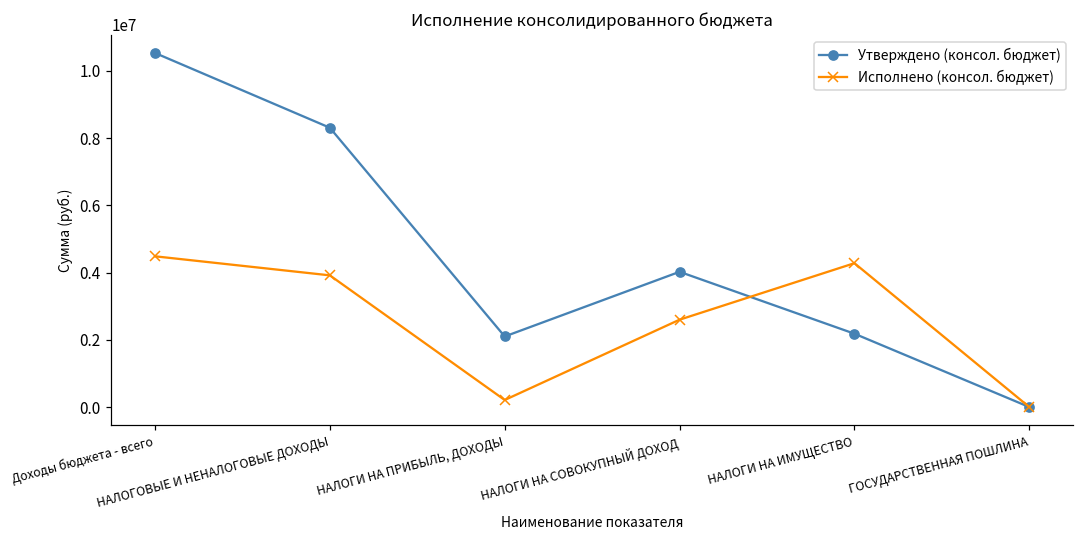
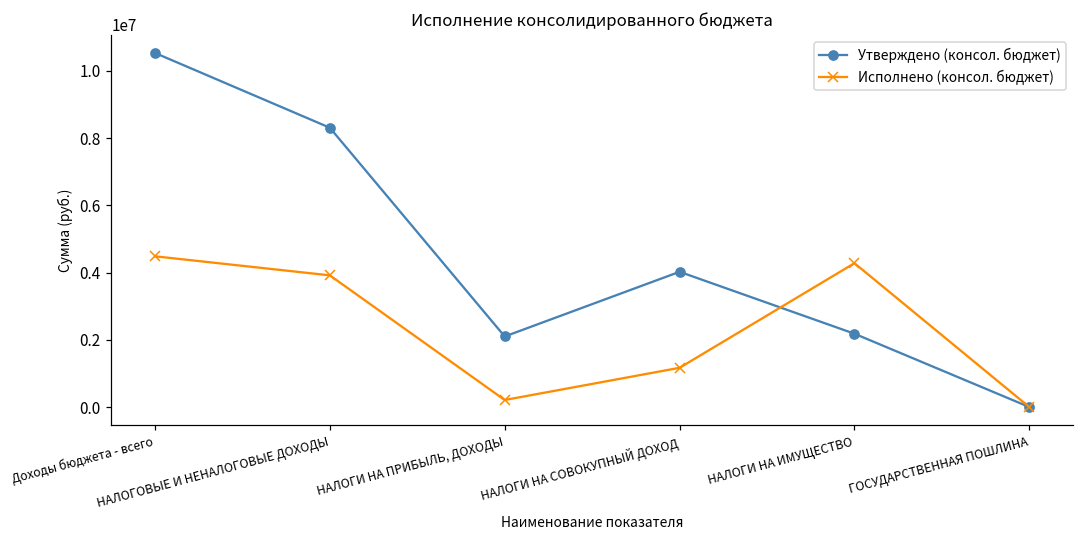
  {
    "Утверждено (консол. бюджет)": {
      "Доходы бюджета - всего": 10500000,
      "НАЛОГОВЫЕ И НЕНАЛОГОВЫЕ ДОХОДЫ": 8300000,
      "НАЛОГИ НА ПРИБЫЛЬ, ДОХОДЫ": 2100000,
      "НАЛОГИ НА СОВОКУПНЫЙ ДОХОД": 4000000,
      "НАЛОГИ НА ИМУЩЕСТВО": 2200000
    },
    "Исполнено (консол. бюджет)": {
      "Доходы бюджета - всего": 4500000,
      "НАЛОГОВЫЕ И НЕНАЛОГОВЫЕ ДОХОДЫ": 3900000,
      "НАЛОГИ НА ПРИБЫЛЬ, ДОХОДЫ": 200000,
-     "НАЛОГИ НА СОВОКУПНЫЙ ДОХОД": 2600000,
+     "НАЛОГИ НА СОВОКУПНЫЙ ДОХОД": 1200000,
      "НАЛОГИ НА ИМУЩЕСТВО": 4300000
    }
  }
